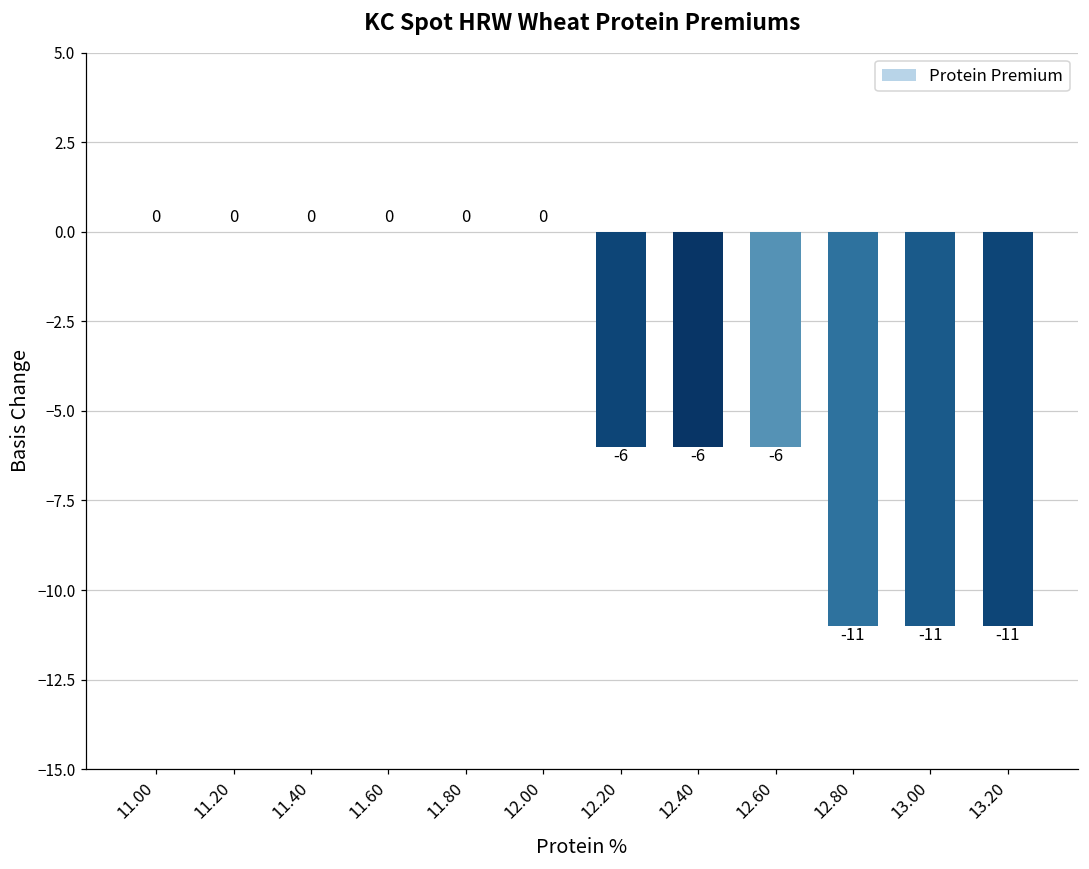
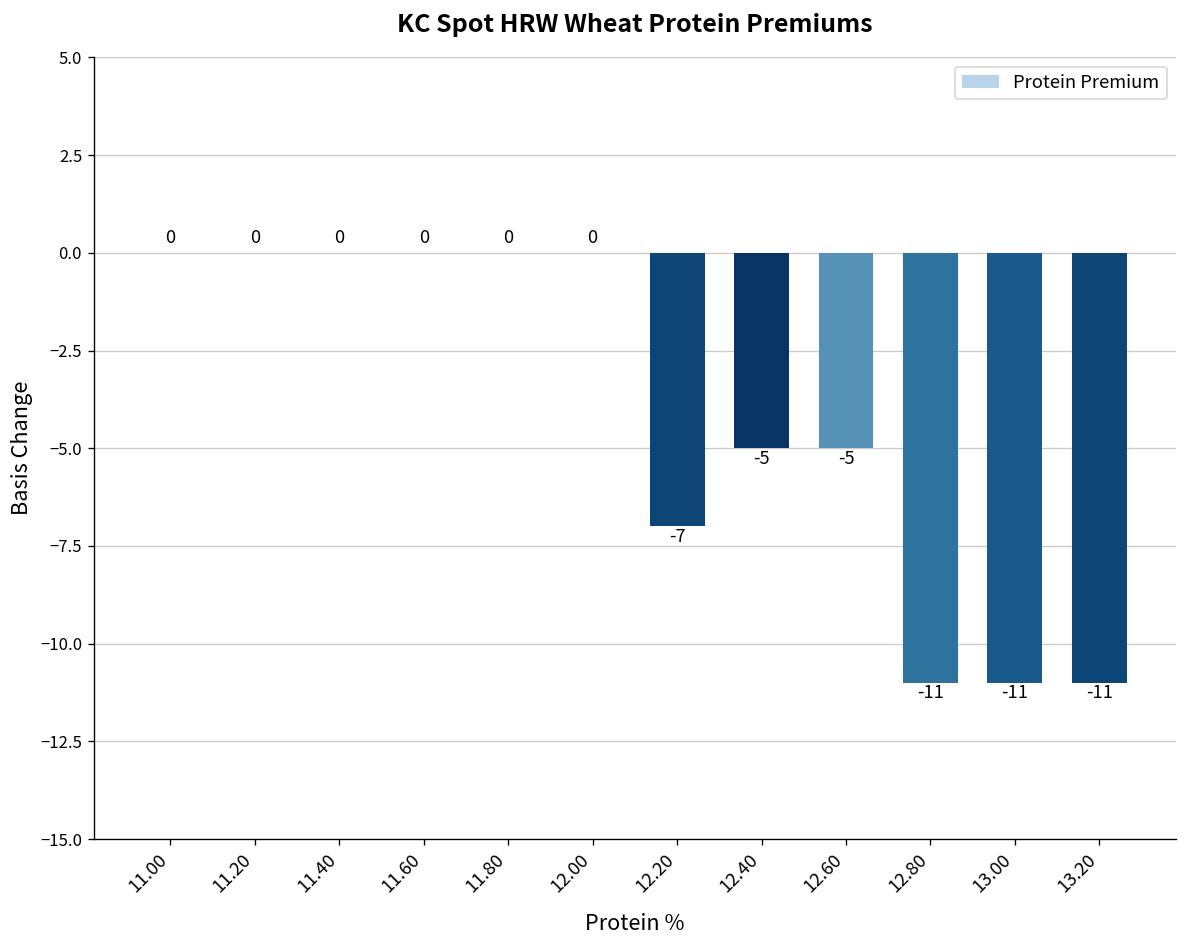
  {
    "11.00": 0,
    "11.20": 0,
    "11.40": 0,
    "11.60": 0,
    "11.80": 0,
    "12.00": 0,
-   "12.20": -6,
-   "12.40": -6,
-   "12.60": -6,
+   "12.20": -7,
+   "12.40": -5,
+   "12.60": -5,
    "12.80": -11,
    "13.00": -11,
    "13.20": -11
  }
